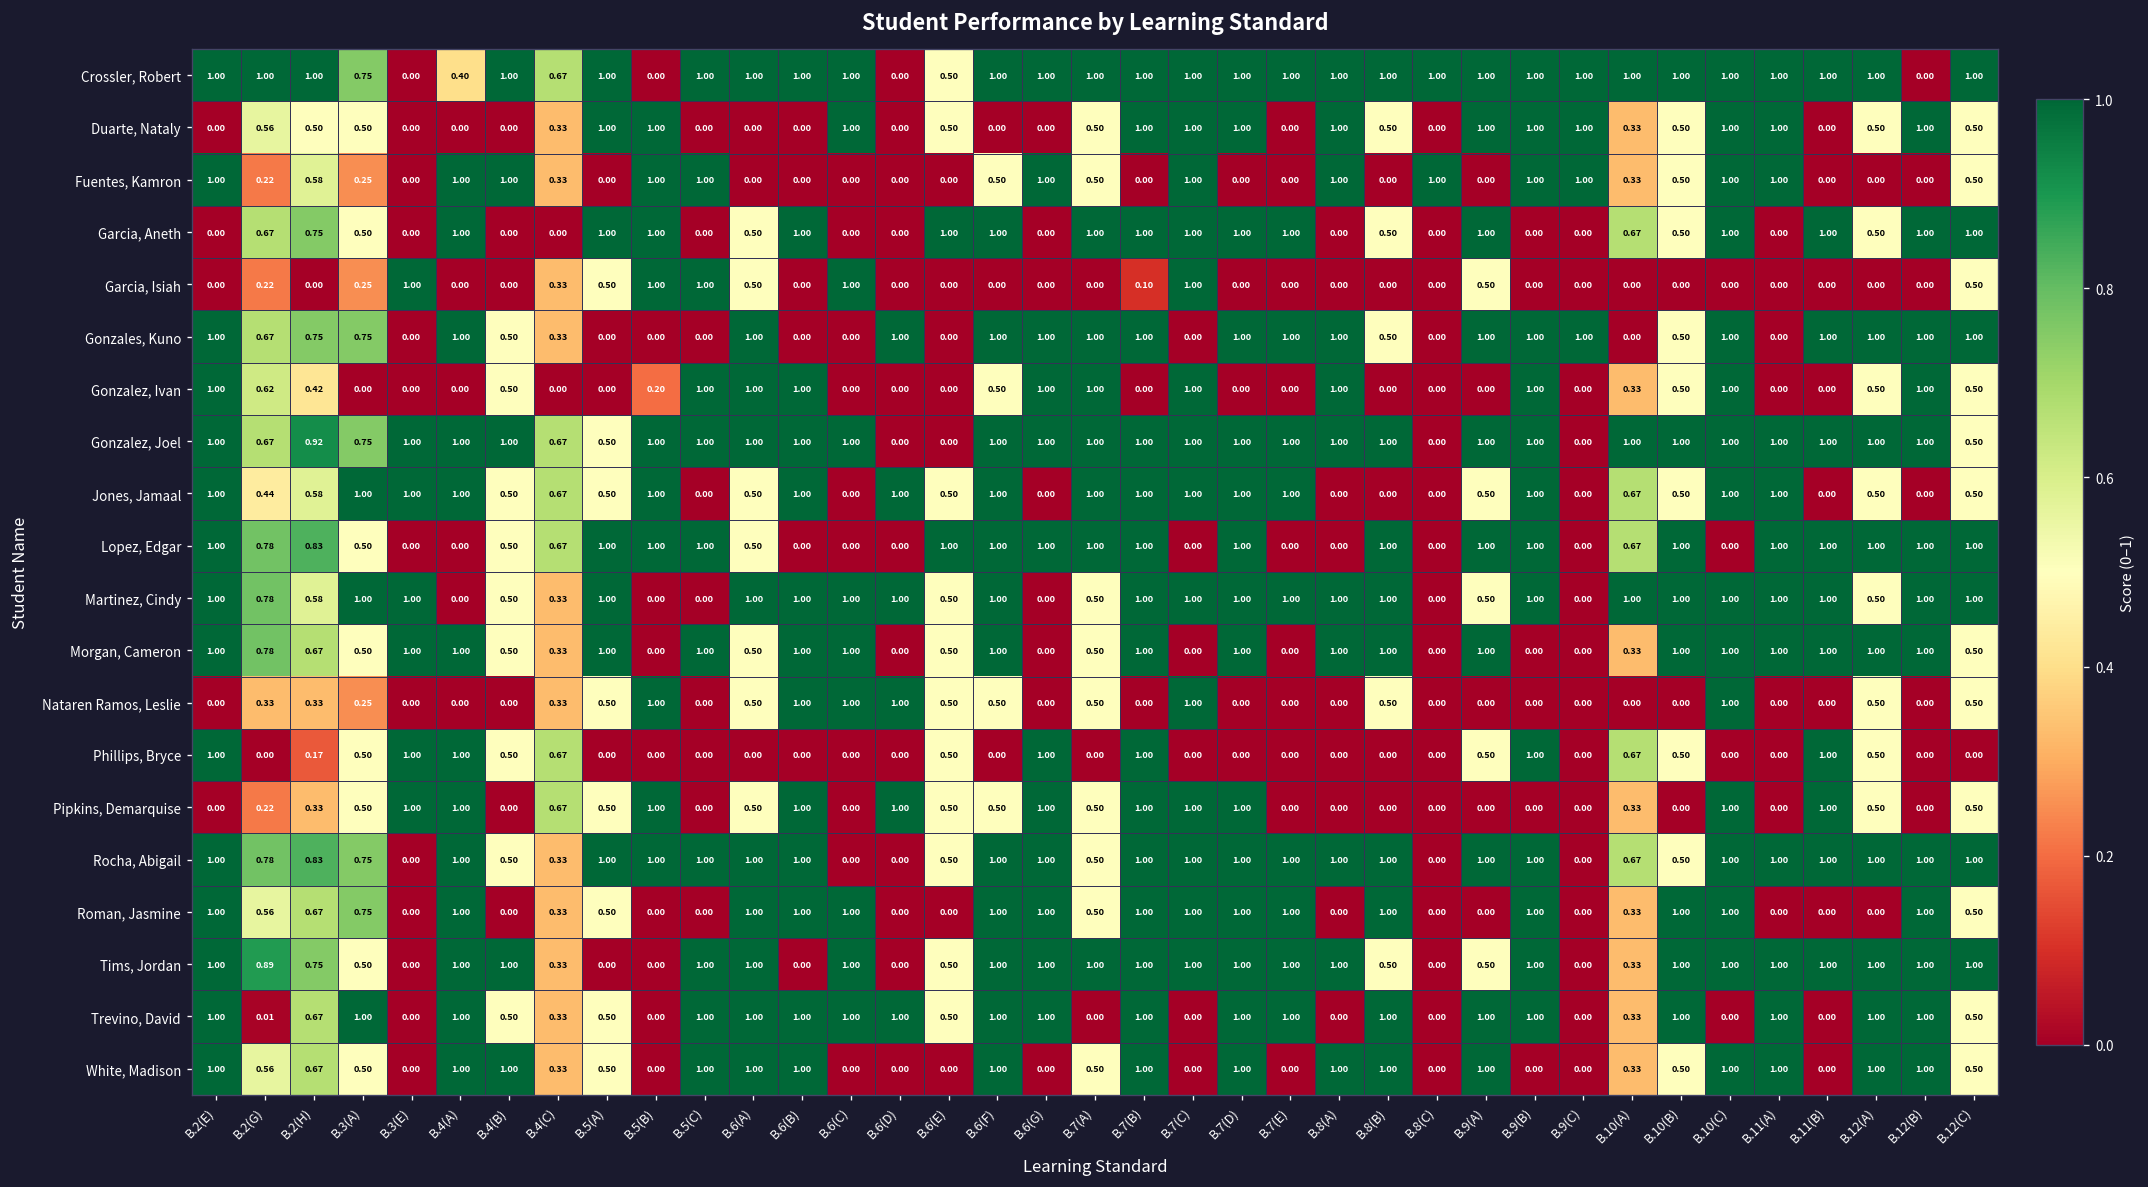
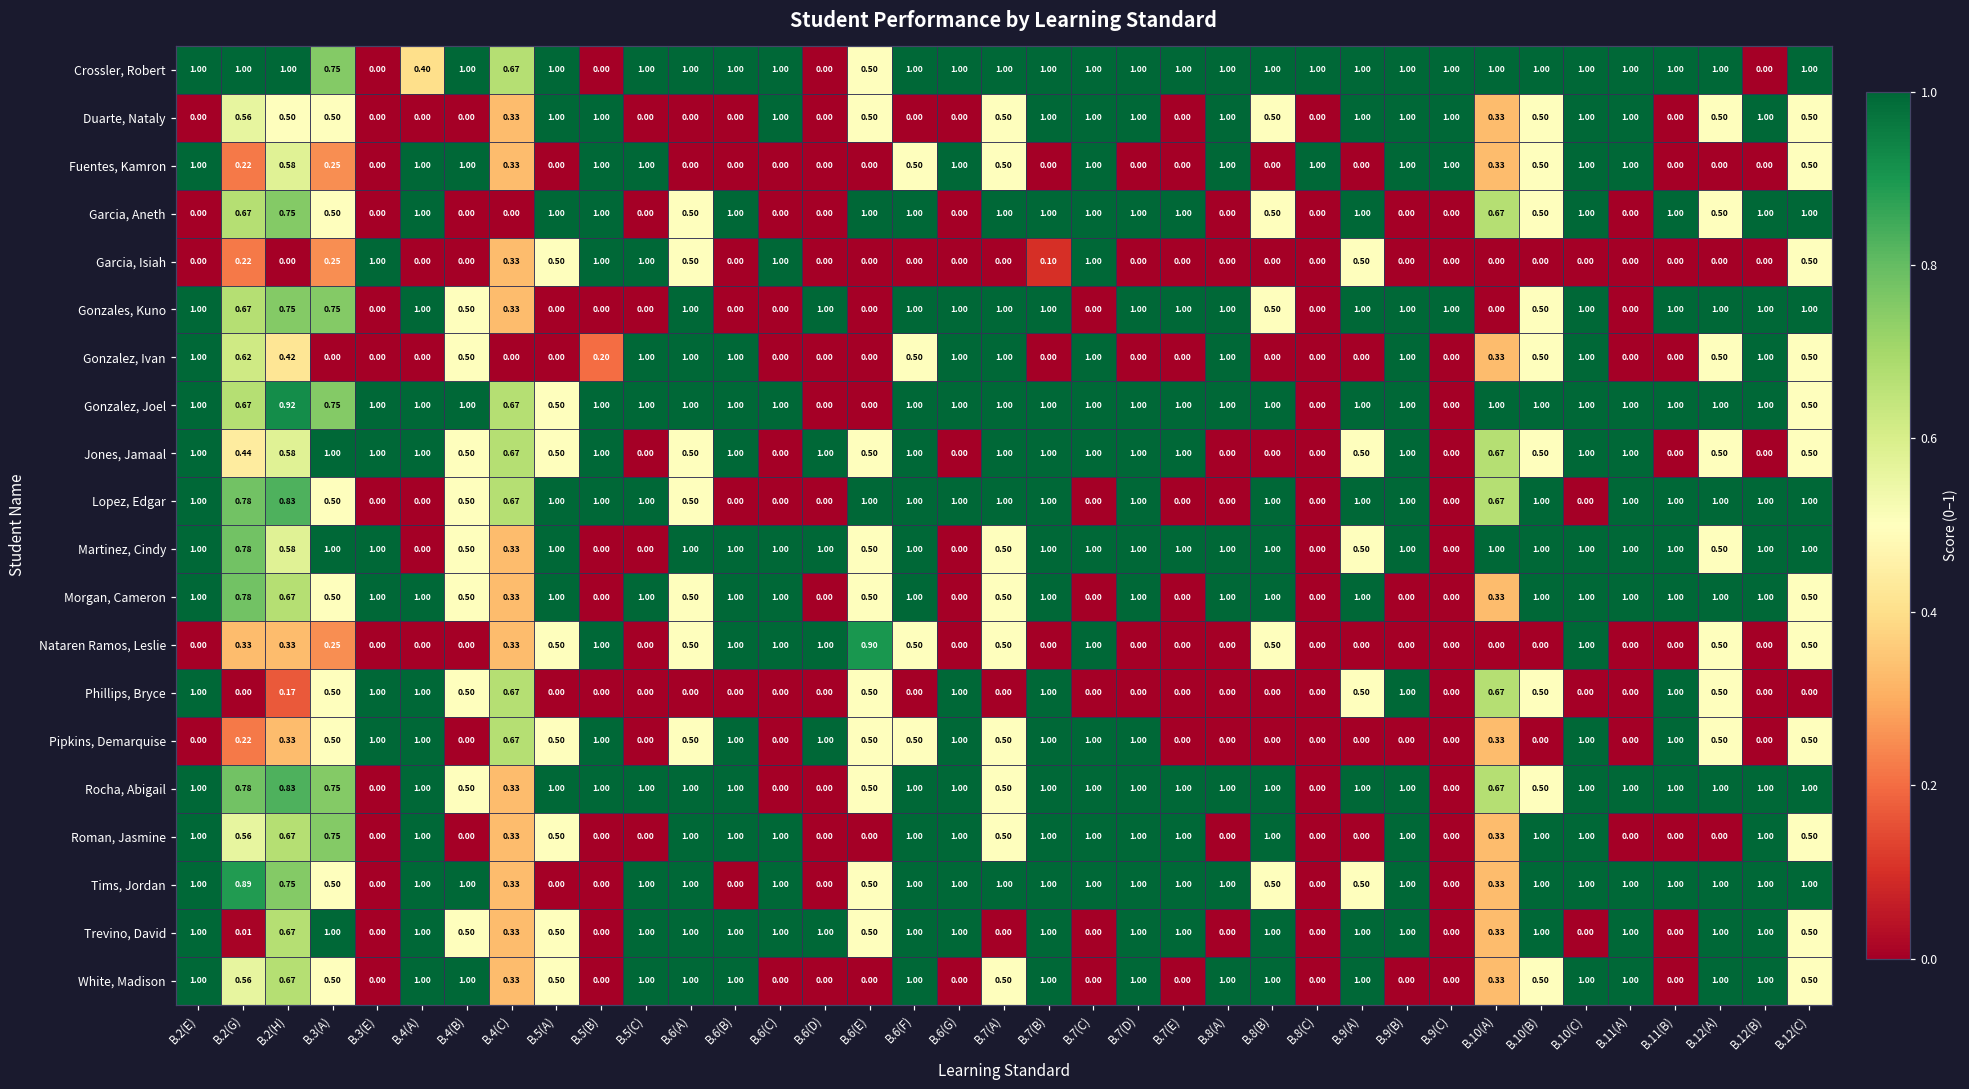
  {
    "Nataren Ramos, Leslie": {
      "B.2(E)": 0.00,
      "B.2(G)": 0.33,
      "B.2(H)": 0.33,
      "B.3(A)": 0.25,
      "B.3(E)": 0.00,
      "B.4(A)": 0.00,
      "B.4(B)": 0.00,
      "B.4(C)": 0.33,
      "B.5(A)": 0.50,
      "B.5(B)": 1.00,
      "B.5(C)": 0.00,
      "B.6(A)": 0.50,
      "B.6(B)": 1.00,
      "B.6(C)": 1.00,
      "B.6(D)": 1.00,
-     "B.6(E)": 0.50,
+     "B.6(E)": 0.90,
      "B.6(F)": 0.50,
      "B.6(G)": 0.00,
      "B.7(A)": 0.50,
      "B.7(B)": 0.00,
      "B.7(C)": 1.00,
      "B.7(D)": 0.00,
      "B.7(E)": 0.00,
      "B.8(A)": 0.00,
      "B.8(B)": 0.50,
      "B.8(C)": 0.00,
      "B.9(A)": 0.00,
      "B.9(B)": 0.00,
      "B.9(C)": 0.00,
      "B.10(A)": 0.00,
      "B.10(B)": 0.00,
      "B.10(C)": 1.00,
      "B.11(A)": 0.00,
      "B.11(B)": 0.00,
      "B.12(A)": 0.50,
      "B.12(B)": 0.00,
      "B.12(C)": 0.50
    }
  }
